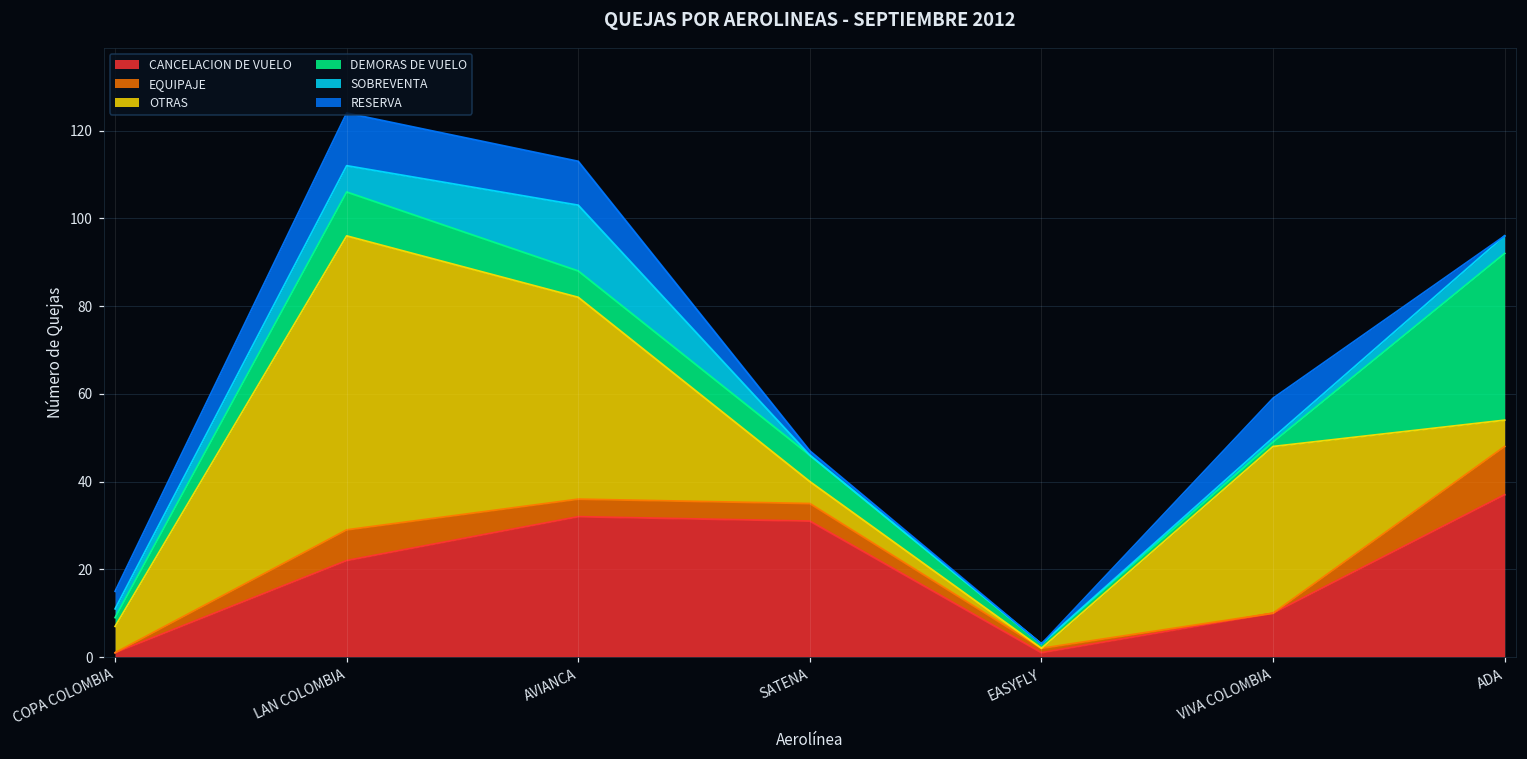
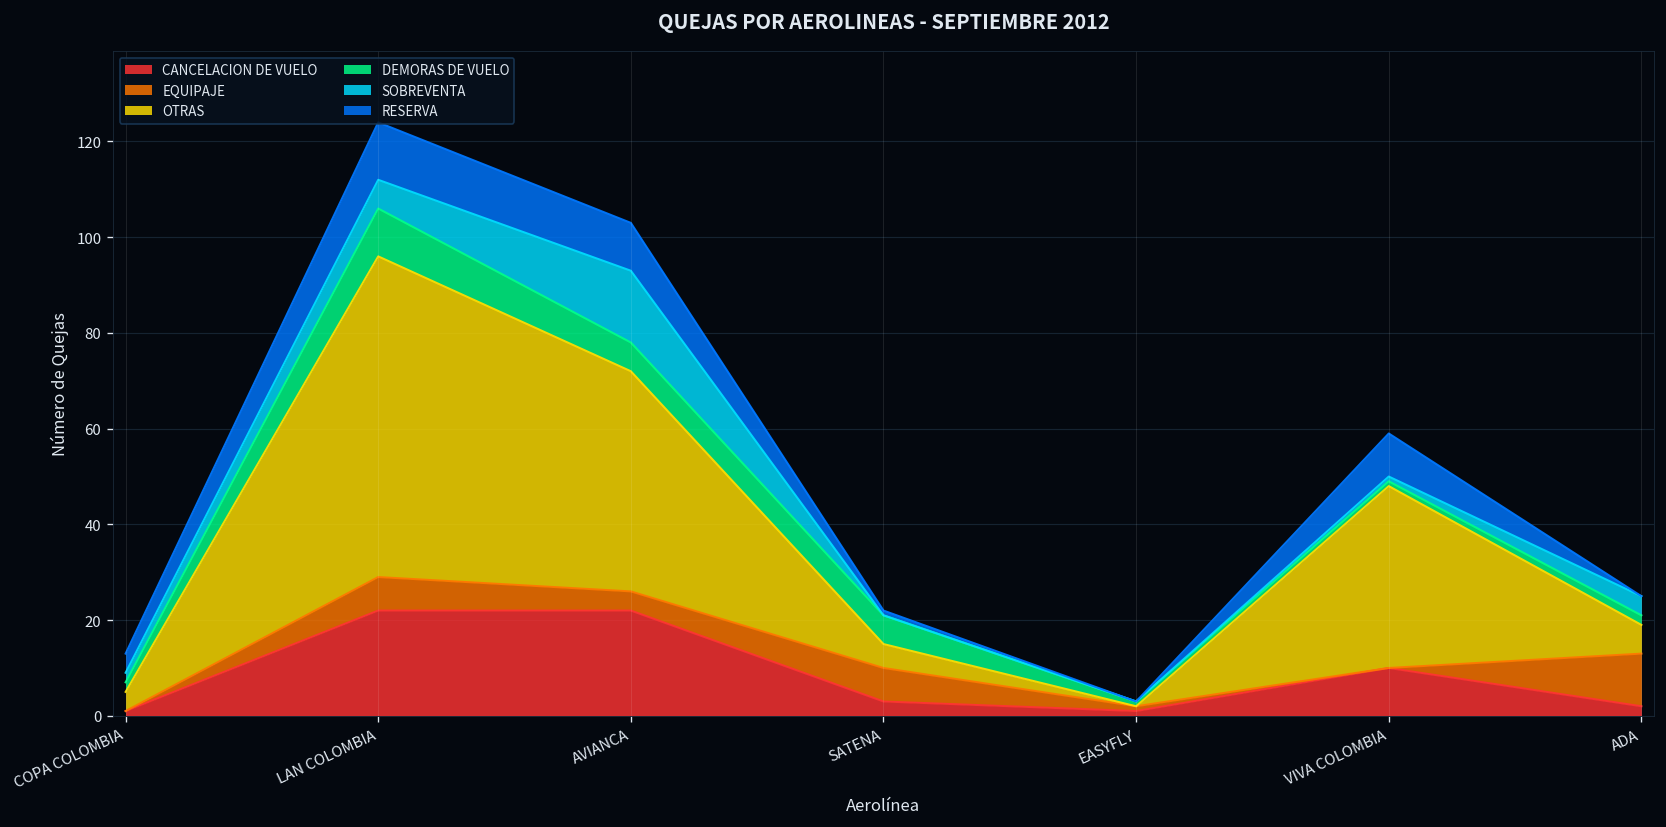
  {
    "CANCELACION DE VUELO": {
      "LAN COLOMBIA": 22,
-     "AVIANCA": 32,
-     "SATENA": 31,
+     "AVIANCA": 22,
+     "SATENA": 3,
      "EASYFLY": 1,
-     "ADA": 37
+     "ADA": 2
    },
    "EQUIPAJE": {
      "LAN COLOMBIA": 7,
      "AVIANCA": 4,
-     "SATENA": 4,
+     "SATENA": 7,
      "ADA": 11
    },
    "OTRAS": {
-     "COPA COLOMBIA": 6,
+     "COPA COLOMBIA": 4,
      "LAN COLOMBIA": 67,
      "AVIANCA": 46,
      "SATENA": 5,
      "VIVA COLOMBIA": 38,
      "ADA": 6
    },
    "DEMORAS DE VUELO": {
      "COPA COLOMBIA": 2,
      "LAN COLOMBIA": 10,
      "AVIANCA": 6,
      "VIVA COLOMBIA": 1,
-     "ADA": 38
+     "ADA": 2
    },
    "SOBREVENTA": {
      "COPA COLOMBIA": 2,
      "LAN COLOMBIA": 6,
      "AVIANCA": 15,
      "VIVA COLOMBIA": 1
    },
    "RESERVA": {
      "COPA COLOMBIA": 4,
      "LAN COLOMBIA": 12,
      "AVIANCA": 10,
      "SATENA": 1,
      "VIVA COLOMBIA": 9
    }
  }
